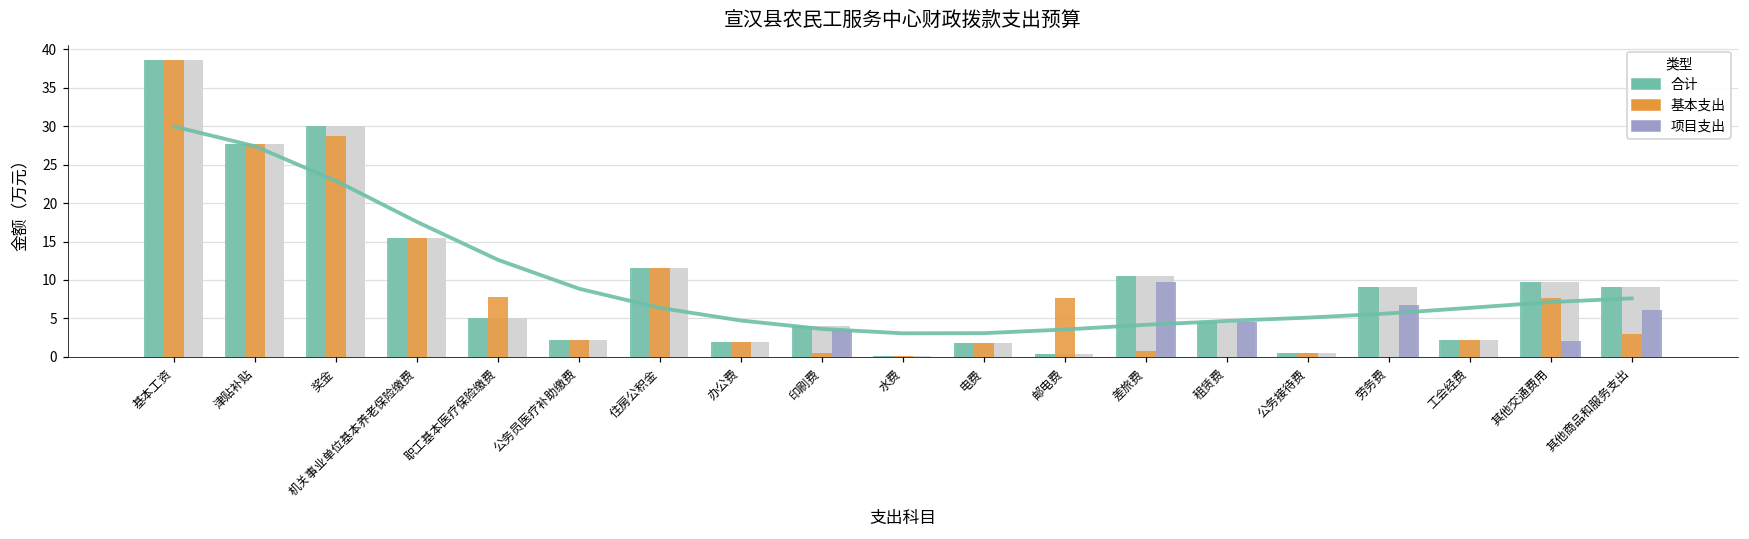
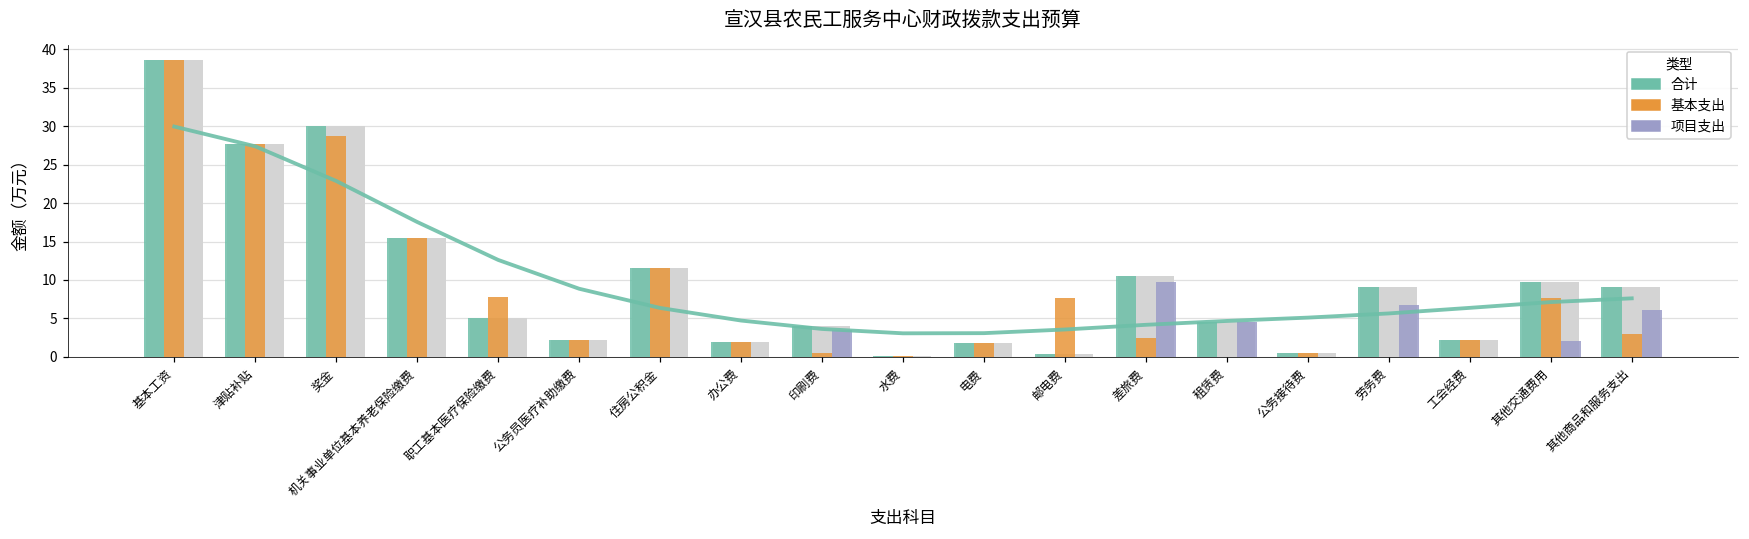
  {
    "基本支出": {
      "基本工资": 39,
      "津贴补贴": 28,
      "机关事业单位基本养老保险缴费": 15,
      "职工基本医疗保险缴费": 8,
      "公务员医疗补助缴费": 2,
      "住房公积金": 12,
      "办公费": 2,
      "电费": 2,
      "邮电费": 8,
-     "差旅费": 1,
+     "差旅费": 3,
      "租赁费": 0,
      "公务接待费": 1,
      "劳务费": 0,
      "工会经费": 2
    },
    "项目支出": {
      "基本工资": 0,
      "津贴补贴": 0,
      "奖金": 0,
      "机关事业单位基本养老保险缴费": 0,
      "职工基本医疗保险缴费": 0,
      "公务员医疗补助缴费": 0,
      "住房公积金": 0,
      "办公费": 0,
      "水费": 0,
      "电费": 0,
      "邮电费": 0,
      "租赁费": 5,
      "公务接待费": 0,
      "工会经费": 0
    }
  }
